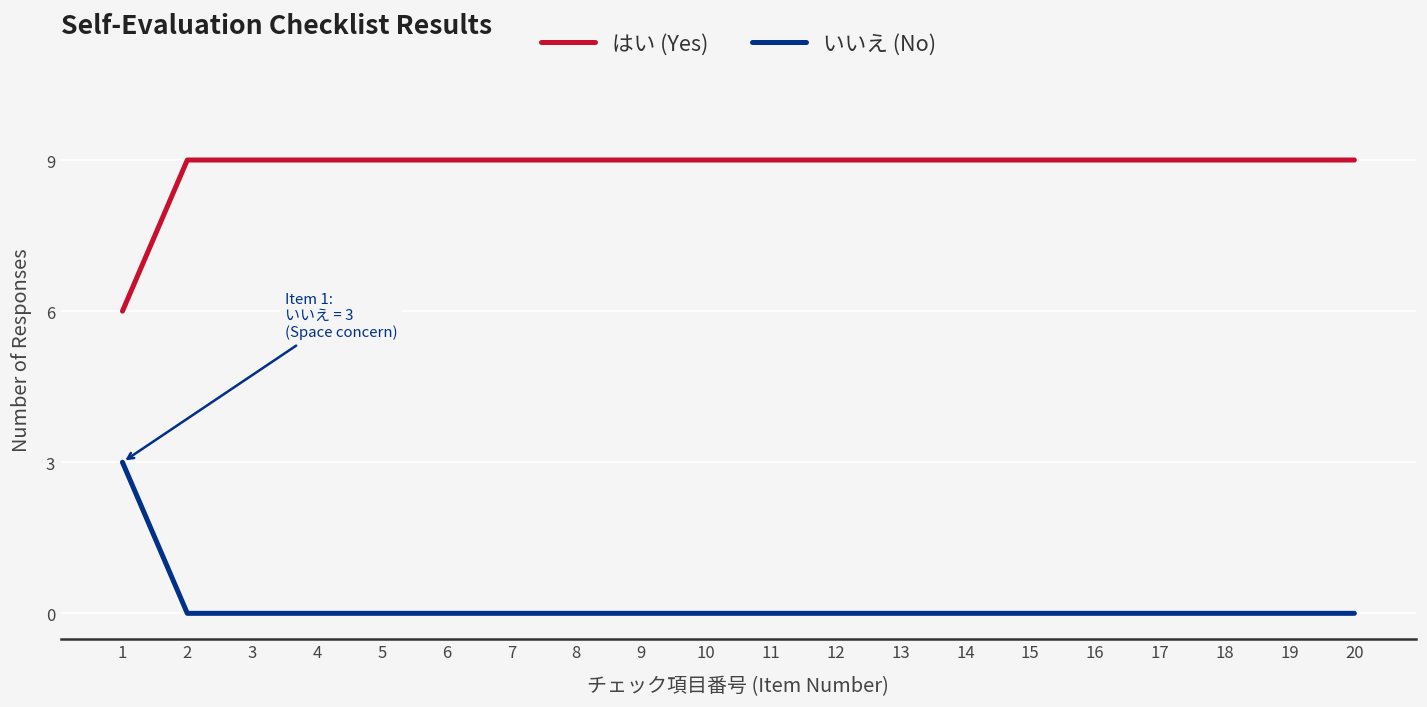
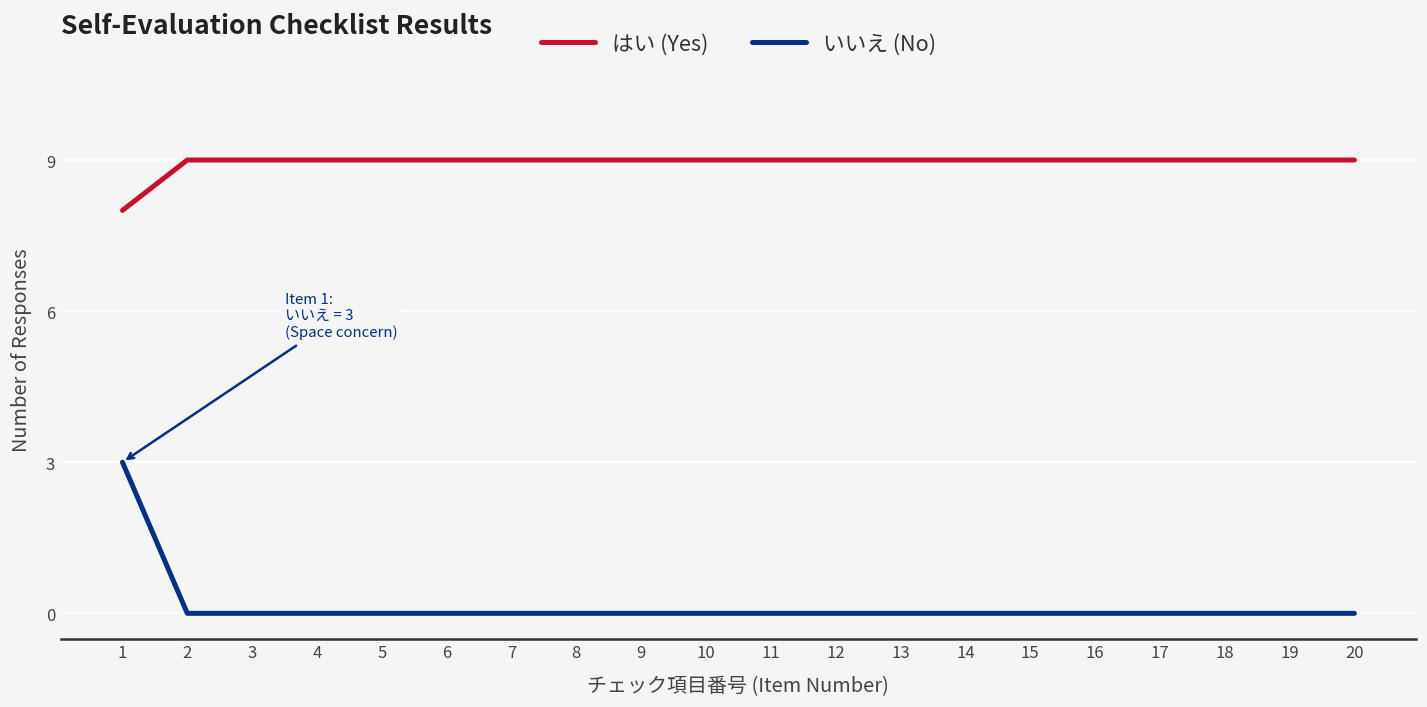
  {
    "はい (Yes)": {
-     "1": 6,
+     "1": 8,
      "2": 9,
      "3": 9,
      "4": 9,
      "5": 9,
      "6": 9,
      "7": 9,
      "8": 9,
      "9": 9,
      "10": 9,
      "11": 9,
      "12": 9,
      "13": 9,
      "14": 9,
      "15": 9,
      "16": 9,
      "17": 9,
      "18": 9,
      "19": 9,
      "20": 9
    },
    "いいえ (No)": {
      "2": 0,
      "3": 0,
      "4": 0,
      "5": 0,
      "6": 0,
      "7": 0,
      "8": 0,
      "9": 0,
      "10": 0,
      "11": 0,
      "12": 0,
      "13": 0,
      "14": 0,
      "15": 0,
      "16": 0,
      "17": 0,
      "18": 0,
      "19": 0,
      "20": 0
    }
  }
